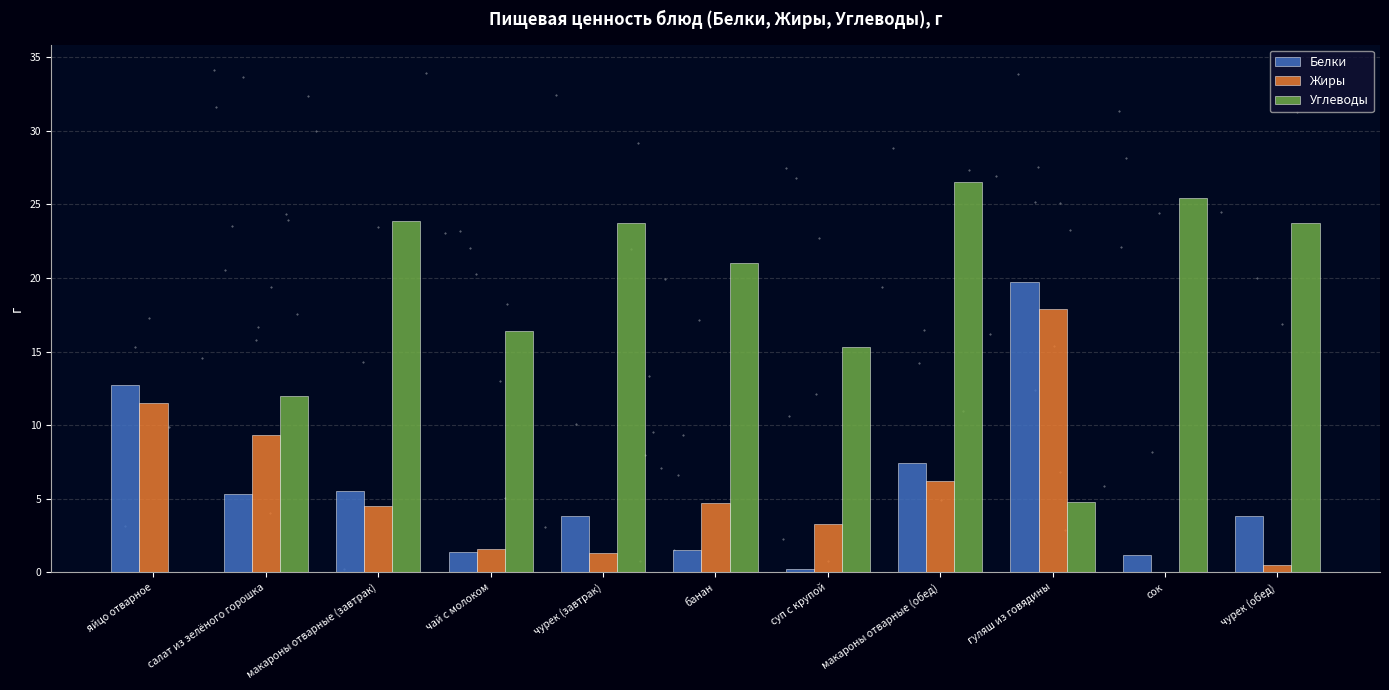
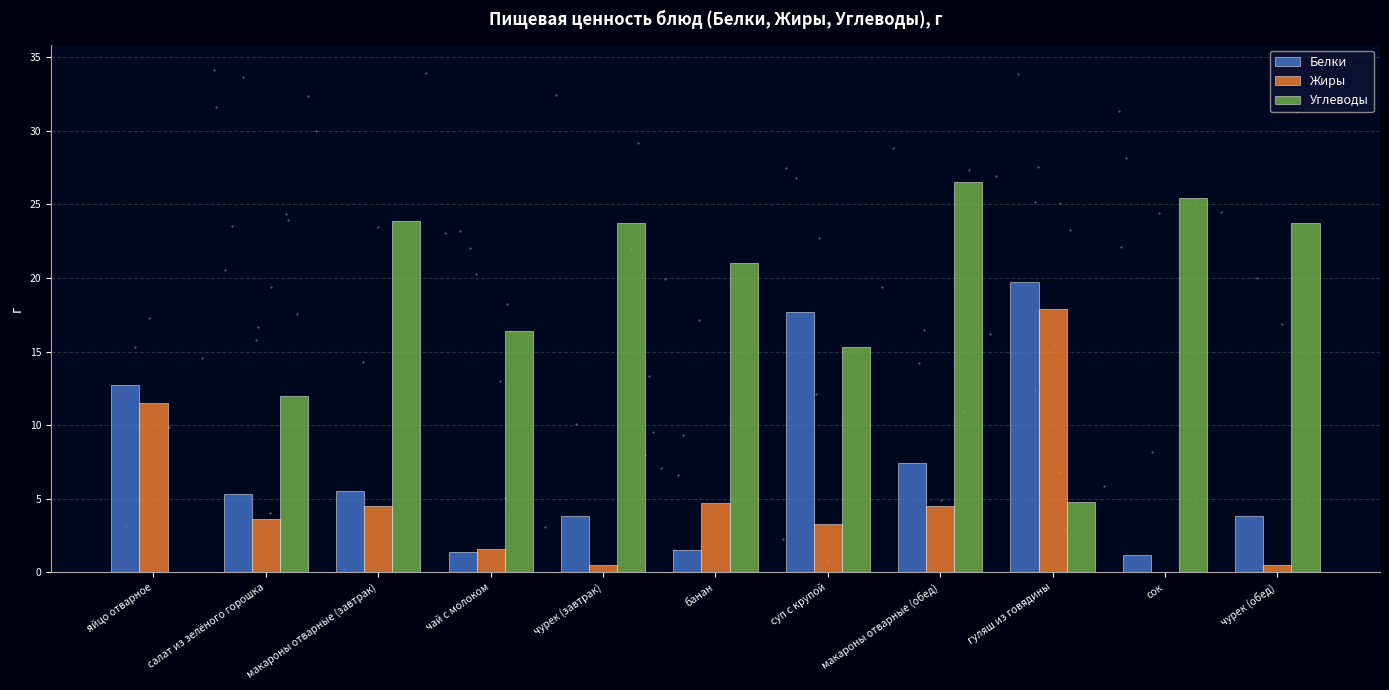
  {
    "Белки": {
      "яйцо отварное": 12.7,
      "салат из зелёного горошка": 5.3,
      "макароны отварные (завтрак)": 5.5,
      "чай с молоком": 1.4,
      "чурек (завтрак)": 3.8,
      "банан": 1.5,
-     "суп с крупой": 0.2,
+     "суп с крупой": 17.7,
      "макароны отварные (обед)": 7.4,
      "гуляш из говядины": 19.7,
      "сок": 1.2,
      "чурек (обед)": 3.8
    },
    "Жиры": {
      "яйцо отварное": 11.5,
-     "салат из зелёного горошка": 9.3,
+     "салат из зелёного горошка": 3.6,
      "макароны отварные (завтрак)": 4.5,
      "чай с молоком": 1.6,
-     "чурек (завтрак)": 1.3,
+     "чурек (завтрак)": 0.5,
      "банан": 4.7,
      "суп с крупой": 3.3,
-     "макароны отварные (обед)": 6.2,
+     "макароны отварные (обед)": 4.5,
      "гуляш из говядины": 17.9,
      "сок": 0.0,
      "чурек (обед)": 0.5
    },
    "Углеводы": {
      "яйцо отварное": 0.0,
      "салат из зелёного горошка": 12.0,
      "макароны отварные (завтрак)": 23.9,
      "чай с молоком": 16.4,
      "чурек (завтрак)": 23.7,
      "банан": 21.0,
      "суп с крупой": 15.3,
      "макароны отварные (обед)": 26.5,
      "гуляш из говядины": 4.8,
      "сок": 25.4,
      "чурек (обед)": 23.7
    }
  }
